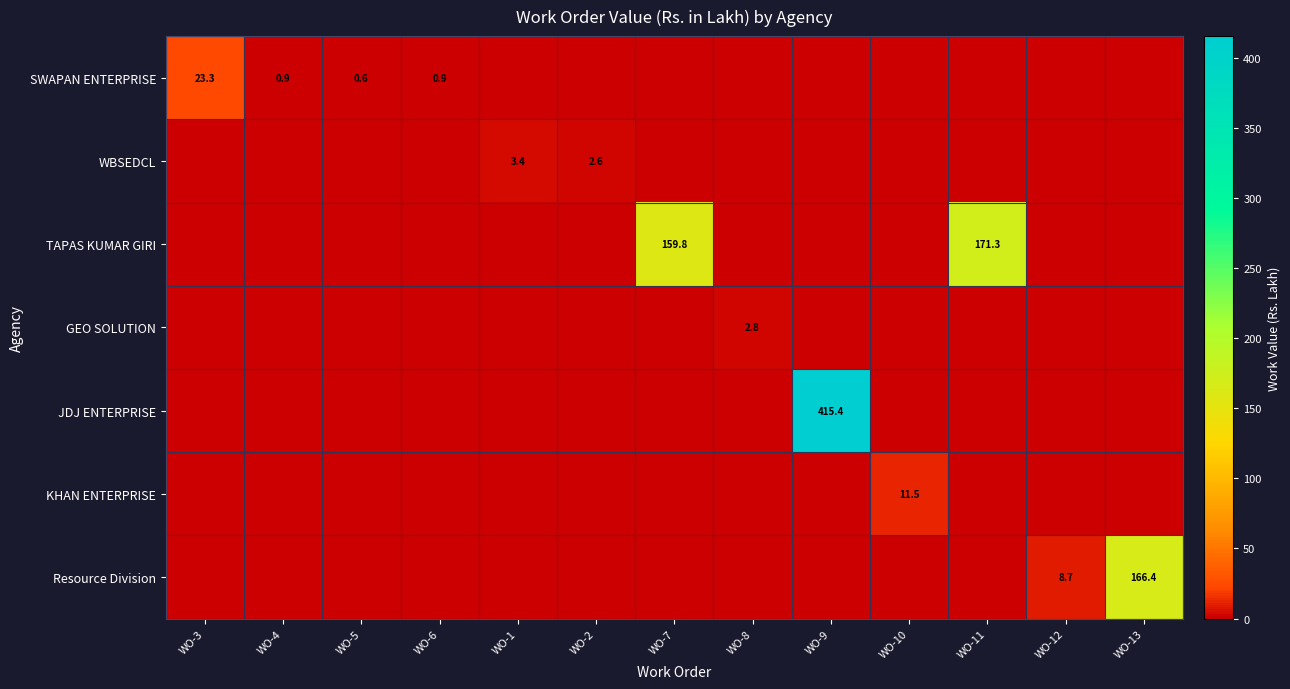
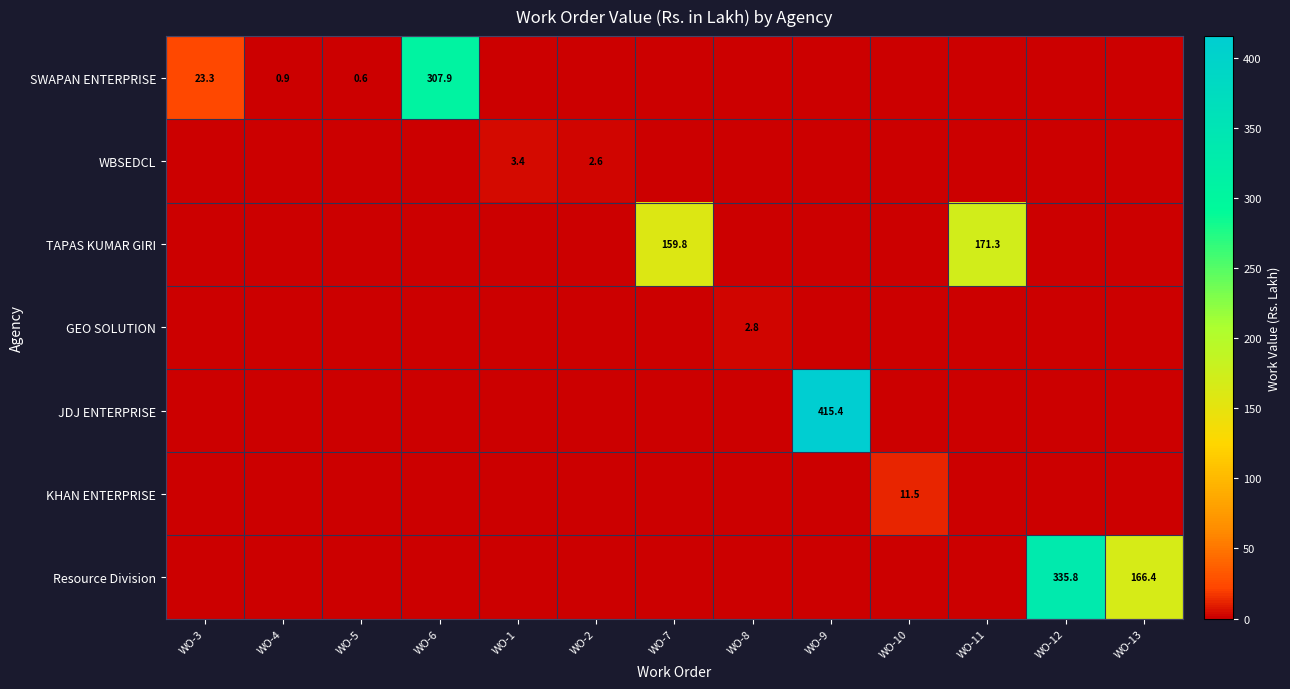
  {
    "SWAPAN ENTERPRISE": {
      "WO-3": 23.3,
      "WO-4": 0.9,
      "WO-5": 0.6,
-     "WO-6": 0.9
+     "WO-6": 307.9
    },
    "WBSEDCL": {
      "WO-1": 3.4,
      "WO-2": 2.6
    },
    "TAPAS KUMAR GIRI": {
      "WO-7": 159.8,
      "WO-11": 171.3
    },
    "GEO SOLUTION": {
      "WO-8": 2.8
    },
    "JDJ ENTERPRISE": {
      "WO-9": 415.4
    },
    "KHAN ENTERPRISE": {
      "WO-10": 11.5
    },
    "Resource Division": {
-     "WO-12": 8.7,
+     "WO-12": 335.8,
      "WO-13": 166.4
    }
  }
